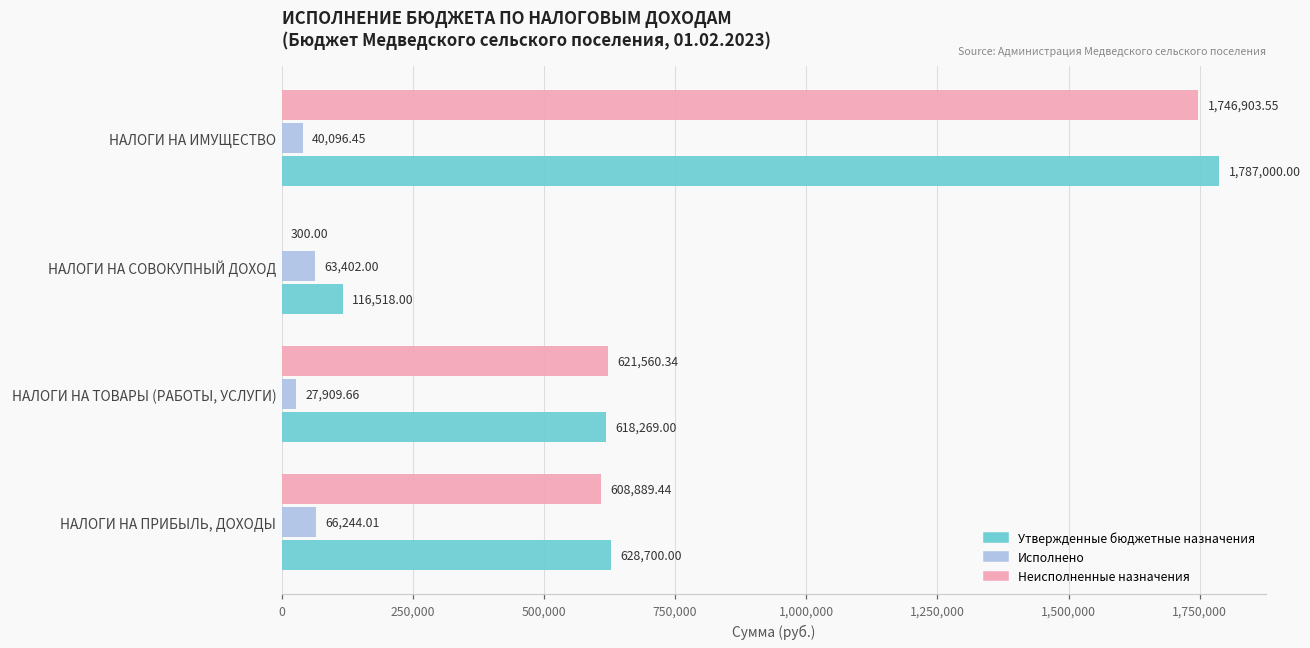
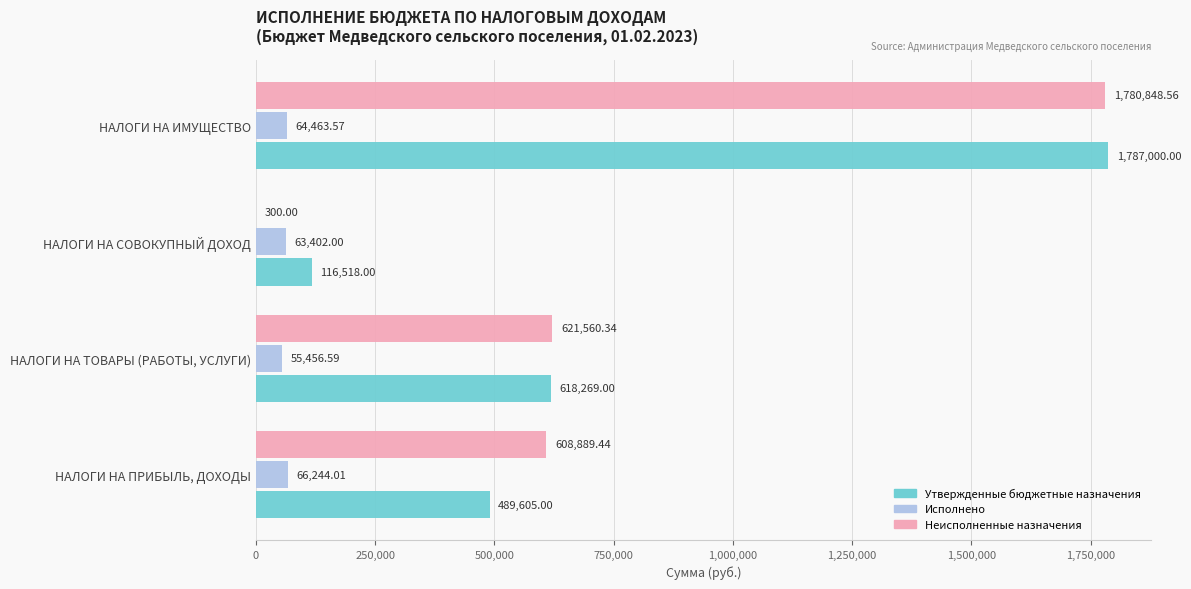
  {
    "Утвержденные бюджетные назначения": {
      "НАЛОГИ НА ИМУЩЕСТВО": "1,787,000.00",
      "НАЛОГИ НА СОВОКУПНЫЙ ДОХОД": "116,518.00",
      "НАЛОГИ НА ТОВАРЫ (РАБОТЫ, УСЛУГИ)": "618,269.00",
-     "НАЛОГИ НА ПРИБЫЛЬ, ДОХОДЫ": "628,700.00"
+     "НАЛОГИ НА ПРИБЫЛЬ, ДОХОДЫ": "489,605.00"
    },
    "Исполнено": {
-     "НАЛОГИ НА ИМУЩЕСТВО": "40,096.45",
+     "НАЛОГИ НА ИМУЩЕСТВО": "64,463.57",
      "НАЛОГИ НА СОВОКУПНЫЙ ДОХОД": "63,402.00",
-     "НАЛОГИ НА ТОВАРЫ (РАБОТЫ, УСЛУГИ)": "27,909.66",
+     "НАЛОГИ НА ТОВАРЫ (РАБОТЫ, УСЛУГИ)": "55,456.59",
      "НАЛОГИ НА ПРИБЫЛЬ, ДОХОДЫ": "66,244.01"
    },
    "Неисполненные назначения": {
-     "НАЛОГИ НА ИМУЩЕСТВО": "1,746,903.55",
+     "НАЛОГИ НА ИМУЩЕСТВО": "1,780,848.56",
      "НАЛОГИ НА СОВОКУПНЫЙ ДОХОД": "300.00",
      "НАЛОГИ НА ТОВАРЫ (РАБОТЫ, УСЛУГИ)": "621,560.34",
      "НАЛОГИ НА ПРИБЫЛЬ, ДОХОДЫ": "608,889.44"
    }
  }
